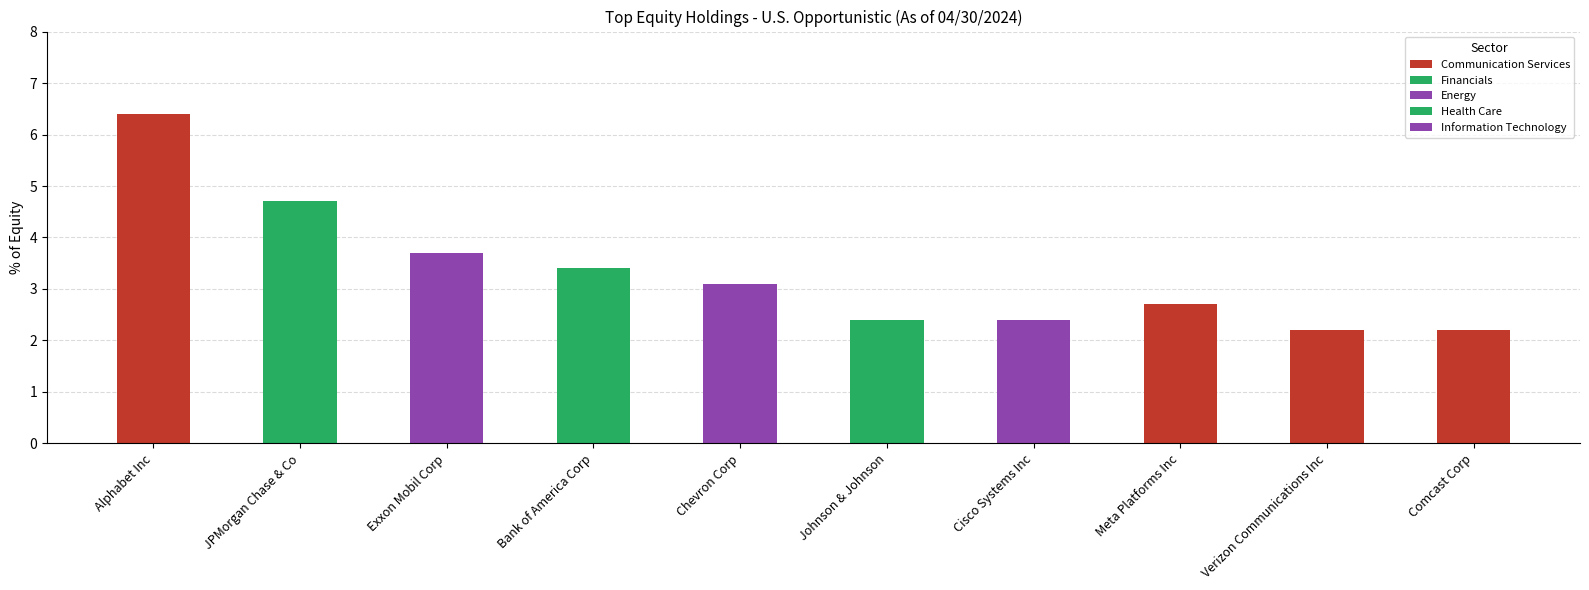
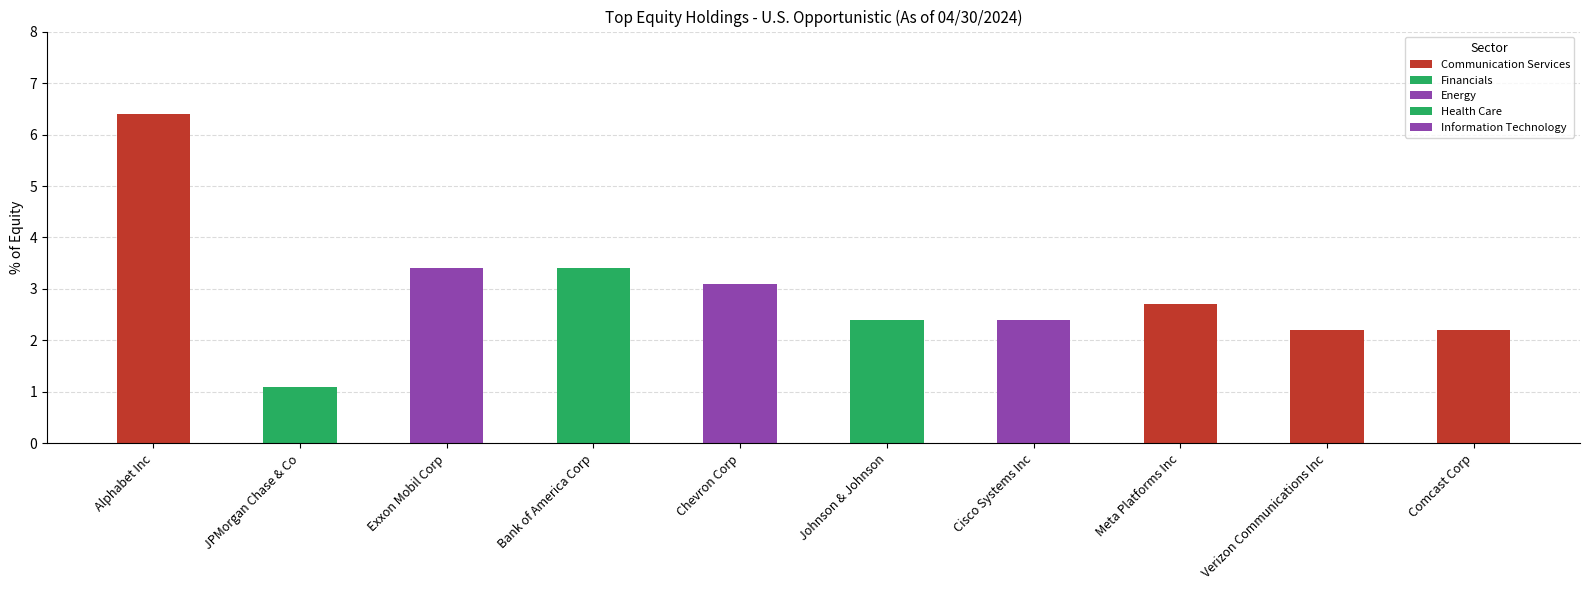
  {
    "Alphabet Inc": 6.4,
-   "JPMorgan Chase & Co": 4.7,
-   "Exxon Mobil Corp": 3.7,
+   "JPMorgan Chase & Co": 1.1,
+   "Exxon Mobil Corp": 3.4,
    "Bank of America Corp": 3.4,
    "Chevron Corp": 3.1,
    "Johnson & Johnson": 2.4,
    "Cisco Systems Inc": 2.4,
    "Meta Platforms Inc": 2.7,
    "Verizon Communications Inc": 2.2,
    "Comcast Corp": 2.2
  }
